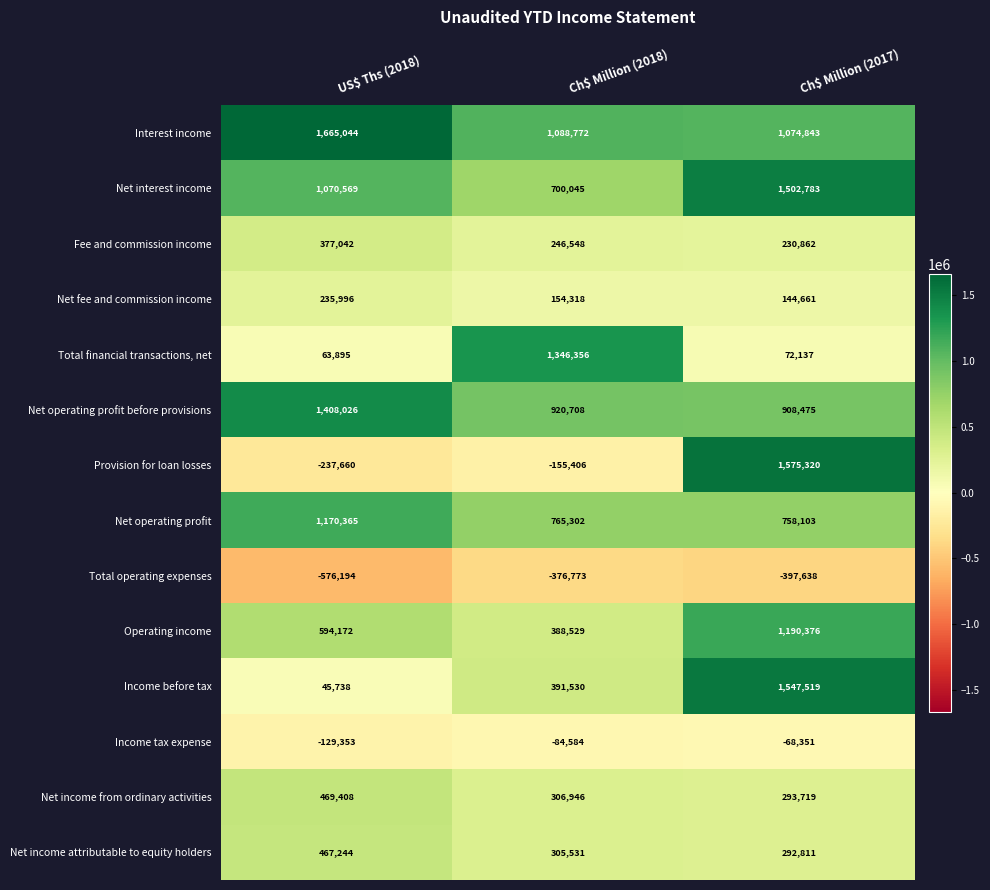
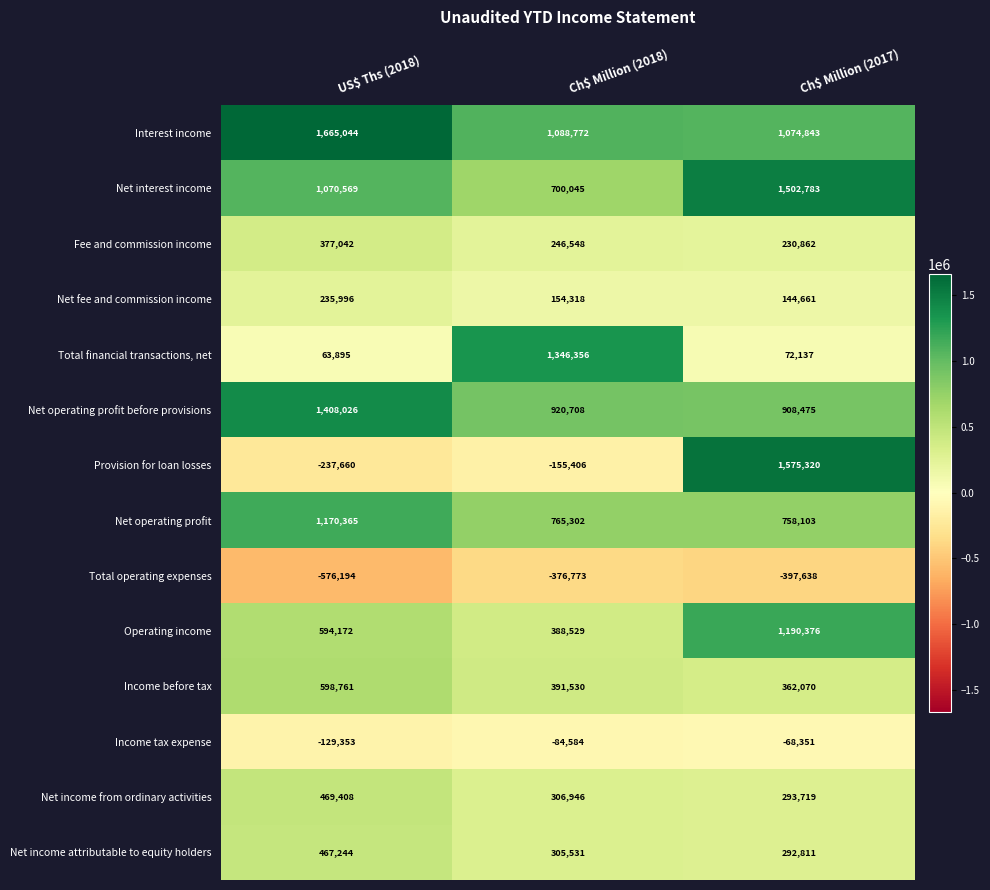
  {
    "Interest income": {
      "US$ Ths (2018)": "1,665,044",
      "Ch$ Million (2018)": "1,088,772",
      "Ch$ Million (2017)": "1,074,843"
    },
    "Net interest income": {
      "US$ Ths (2018)": "1,070,569",
      "Ch$ Million (2018)": "700,045",
      "Ch$ Million (2017)": "1,502,783"
    },
    "Fee and commission income": {
      "US$ Ths (2018)": "377,042",
      "Ch$ Million (2018)": "246,548",
      "Ch$ Million (2017)": "230,862"
    },
    "Net fee and commission income": {
      "US$ Ths (2018)": "235,996",
      "Ch$ Million (2018)": "154,318",
      "Ch$ Million (2017)": "144,661"
    },
    "Total financial transactions, net": {
      "US$ Ths (2018)": "63,895",
      "Ch$ Million (2018)": "1,346,356",
      "Ch$ Million (2017)": "72,137"
    },
    "Net operating profit before provisions": {
      "US$ Ths (2018)": "1,408,026",
      "Ch$ Million (2018)": "920,708",
      "Ch$ Million (2017)": "908,475"
    },
    "Provision for loan losses": {
      "US$ Ths (2018)": "-237,660",
      "Ch$ Million (2018)": "-155,406",
      "Ch$ Million (2017)": "1,575,320"
    },
    "Net operating profit": {
      "US$ Ths (2018)": "1,170,365",
      "Ch$ Million (2018)": "765,302",
      "Ch$ Million (2017)": "758,103"
    },
    "Total operating expenses": {
      "US$ Ths (2018)": "-576,194",
      "Ch$ Million (2018)": "-376,773",
      "Ch$ Million (2017)": "-397,638"
    },
    "Operating income": {
      "US$ Ths (2018)": "594,172",
      "Ch$ Million (2018)": "388,529",
      "Ch$ Million (2017)": "1,190,376"
    },
    "Income before tax": {
-     "US$ Ths (2018)": "45,738",
+     "US$ Ths (2018)": "598,761",
      "Ch$ Million (2018)": "391,530",
-     "Ch$ Million (2017)": "1,547,519"
+     "Ch$ Million (2017)": "362,070"
    },
    "Income tax expense": {
      "US$ Ths (2018)": "-129,353",
      "Ch$ Million (2018)": "-84,584",
      "Ch$ Million (2017)": "-68,351"
    },
    "Net income from ordinary activities": {
      "US$ Ths (2018)": "469,408",
      "Ch$ Million (2018)": "306,946",
      "Ch$ Million (2017)": "293,719"
    },
    "Net income attributable to equity holders": {
      "US$ Ths (2018)": "467,244",
      "Ch$ Million (2018)": "305,531",
      "Ch$ Million (2017)": "292,811"
    }
  }
